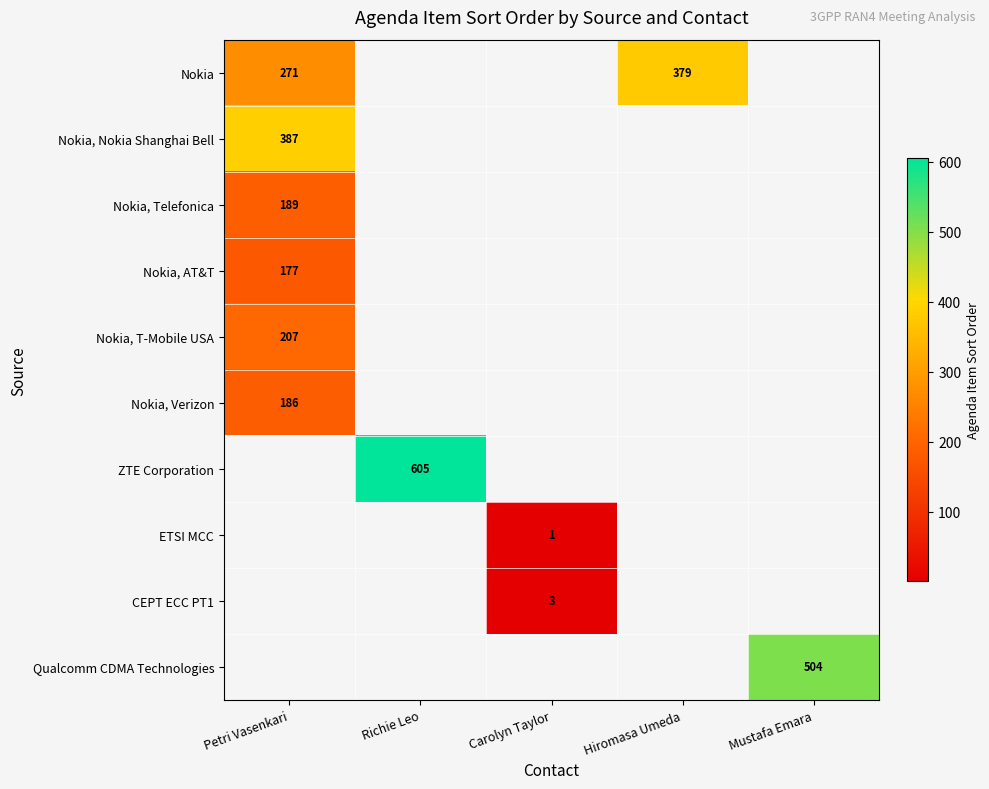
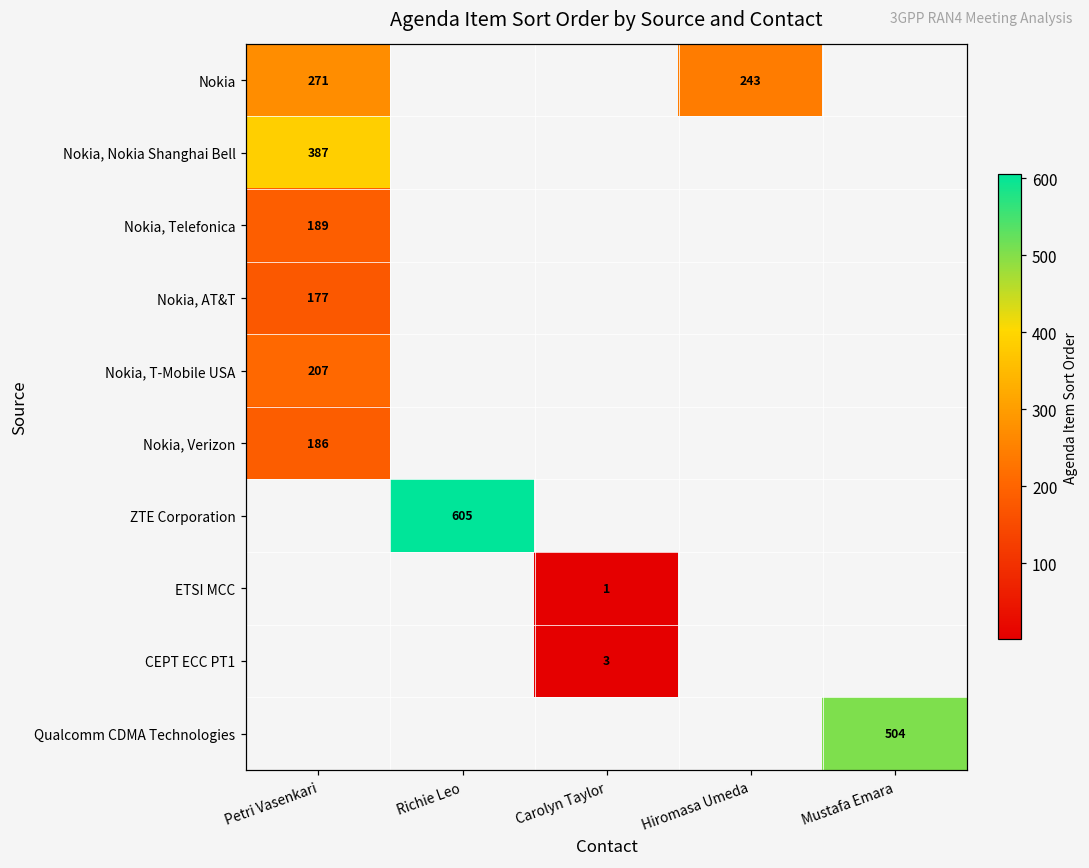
  {
    "Nokia": {
      "Petri Vasenkari": 271,
-     "Hiromasa Umeda": 379
+     "Hiromasa Umeda": 243
    },
    "Nokia, Nokia Shanghai Bell": {
      "Petri Vasenkari": 387
    },
    "Nokia, Telefonica": {
      "Petri Vasenkari": 189
    },
    "Nokia, AT&T": {
      "Petri Vasenkari": 177
    },
    "Nokia, T-Mobile USA": {
      "Petri Vasenkari": 207
    },
    "Nokia, Verizon": {
      "Petri Vasenkari": 186
    },
    "ZTE Corporation": {
      "Richie Leo": 605
    },
    "ETSI MCC": {
      "Carolyn Taylor": 1
    },
    "CEPT ECC PT1": {
      "Carolyn Taylor": 3
    },
    "Qualcomm CDMA Technologies": {
      "Mustafa Emara": 504
    }
  }
